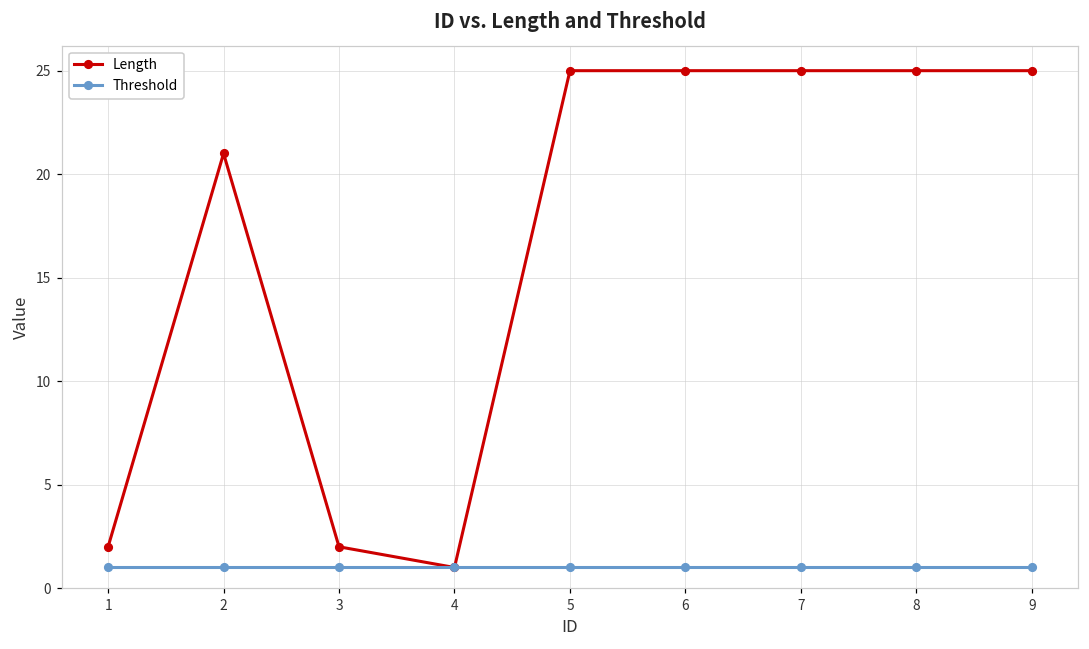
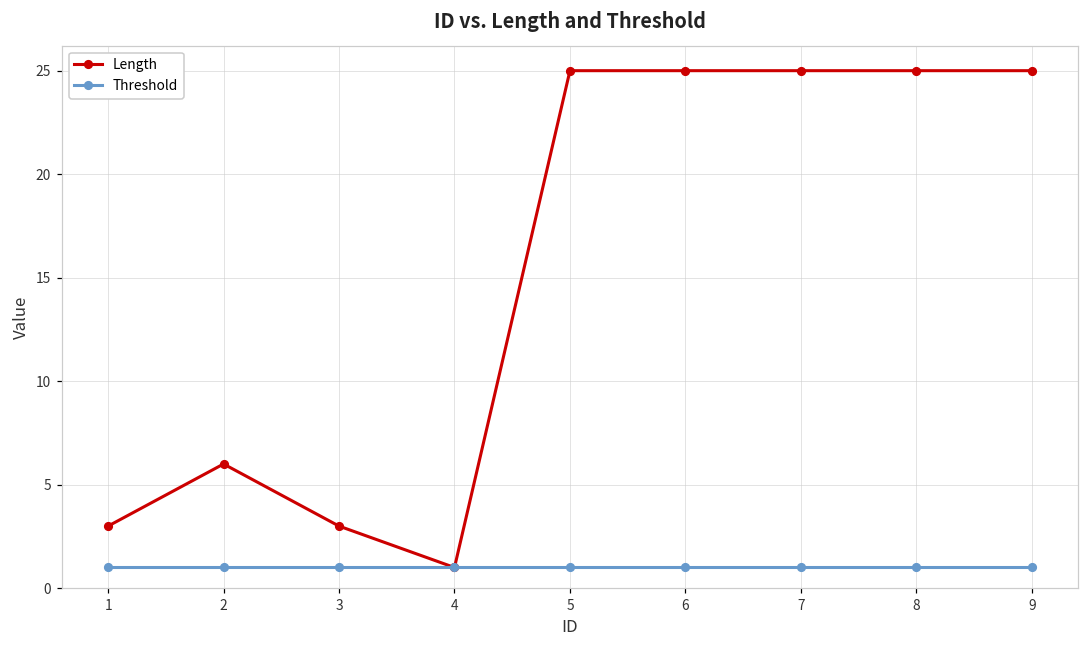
  {
    "Length": {
-     "1": 2,
-     "2": 21,
-     "3": 2,
+     "1": 3,
+     "2": 6,
+     "3": 3,
      "5": 25,
      "6": 25,
      "7": 25,
      "8": 25,
      "9": 25
    },
    "Threshold": {
      "1": 1,
      "2": 1,
      "3": 1,
      "5": 1,
      "6": 1,
      "7": 1,
      "8": 1,
      "9": 1
    }
  }
